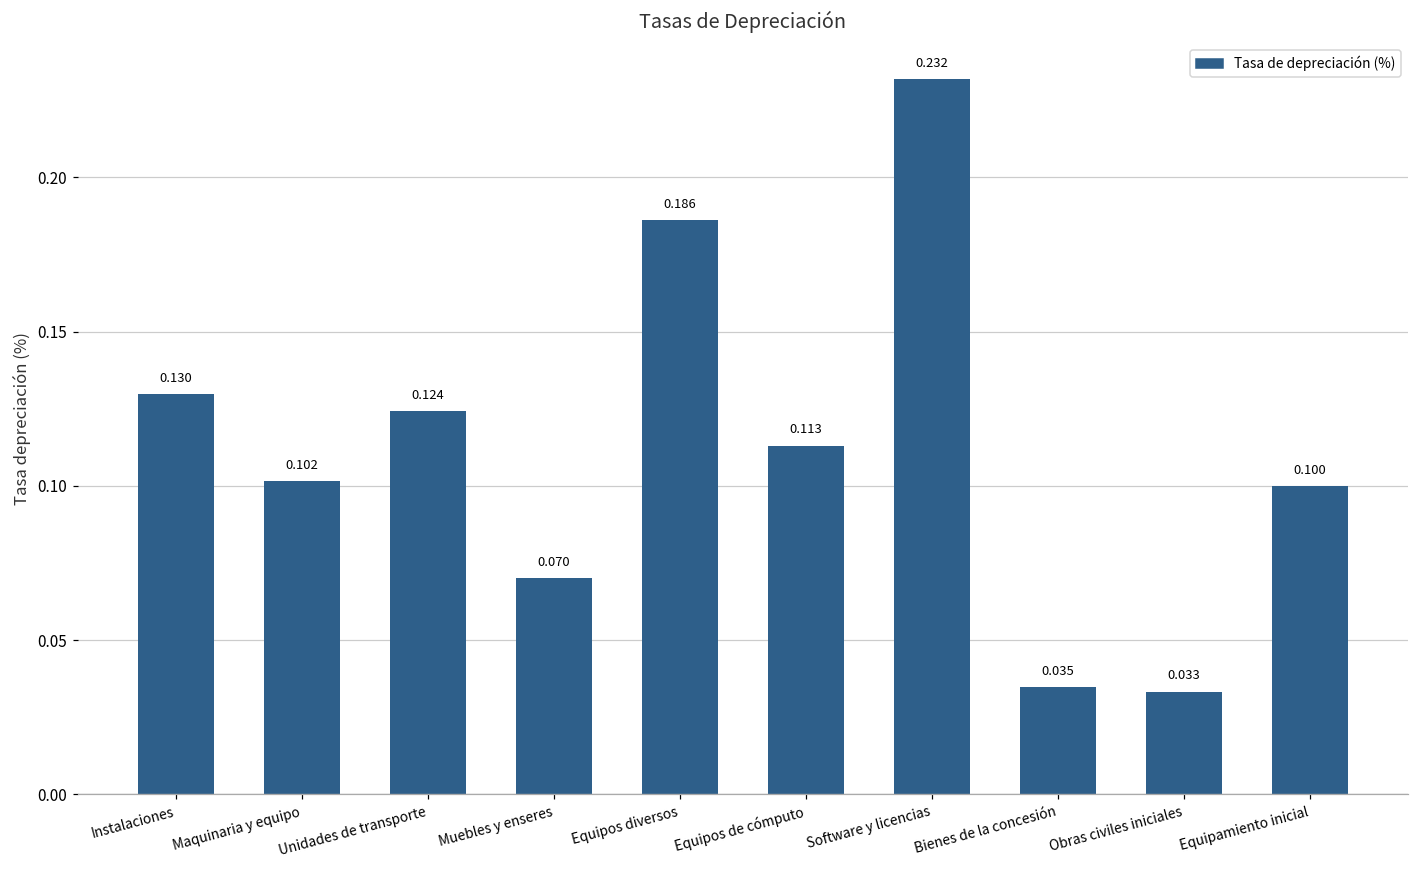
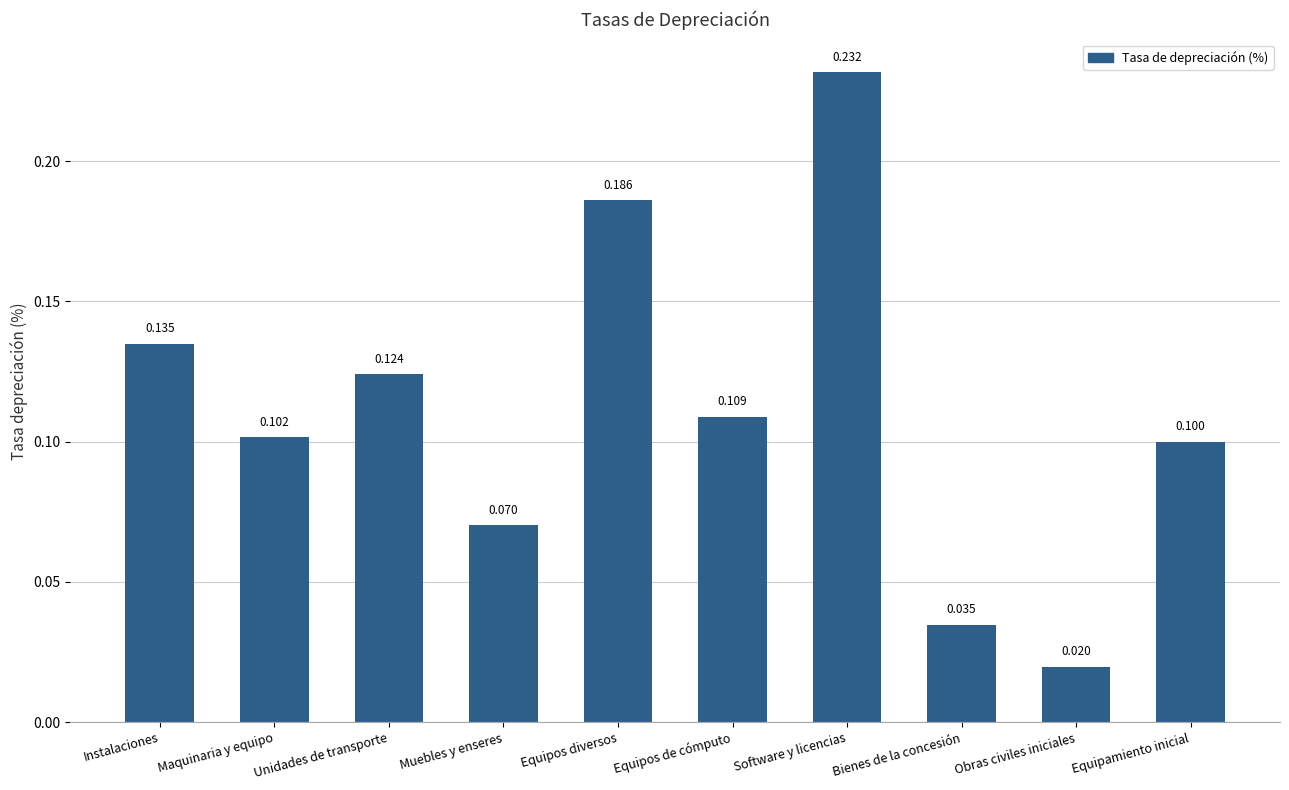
  {
-   "Instalaciones": 0.130,
+   "Instalaciones": 0.135,
    "Maquinaria y equipo": 0.102,
    "Unidades de transporte": 0.124,
    "Muebles y enseres": 0.070,
    "Equipos diversos": 0.186,
-   "Equipos de cómputo": 0.113,
+   "Equipos de cómputo": 0.109,
    "Software y licencias": 0.232,
    "Bienes de la concesión": 0.035,
-   "Obras civiles iniciales": 0.033,
+   "Obras civiles iniciales": 0.020,
    "Equipamiento inicial": 0.100
  }
